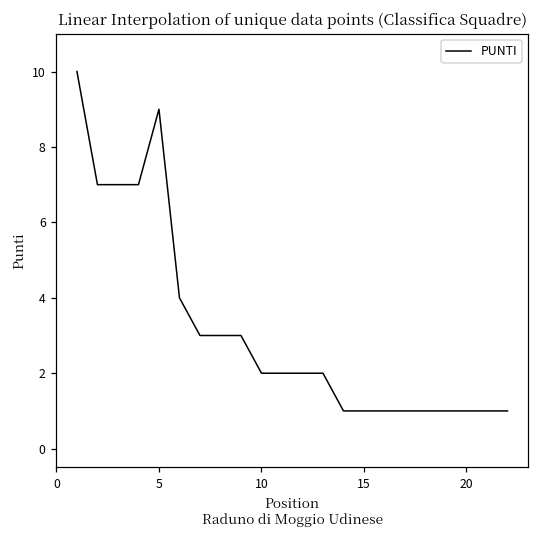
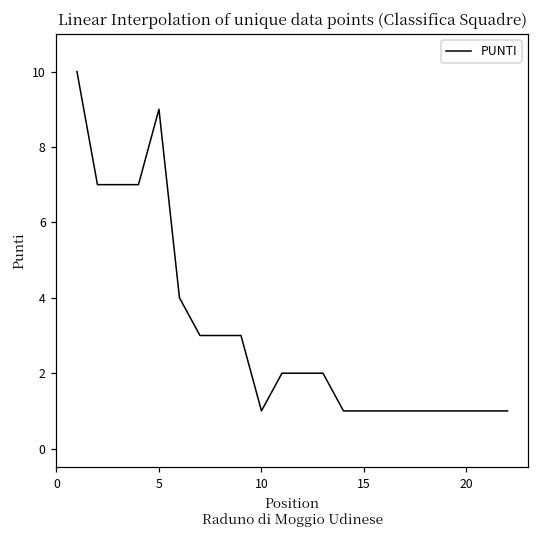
  {
    "5": 9,
-   "10": 2,
+   "10": 1,
    "15": 1,
    "20": 1
  }
